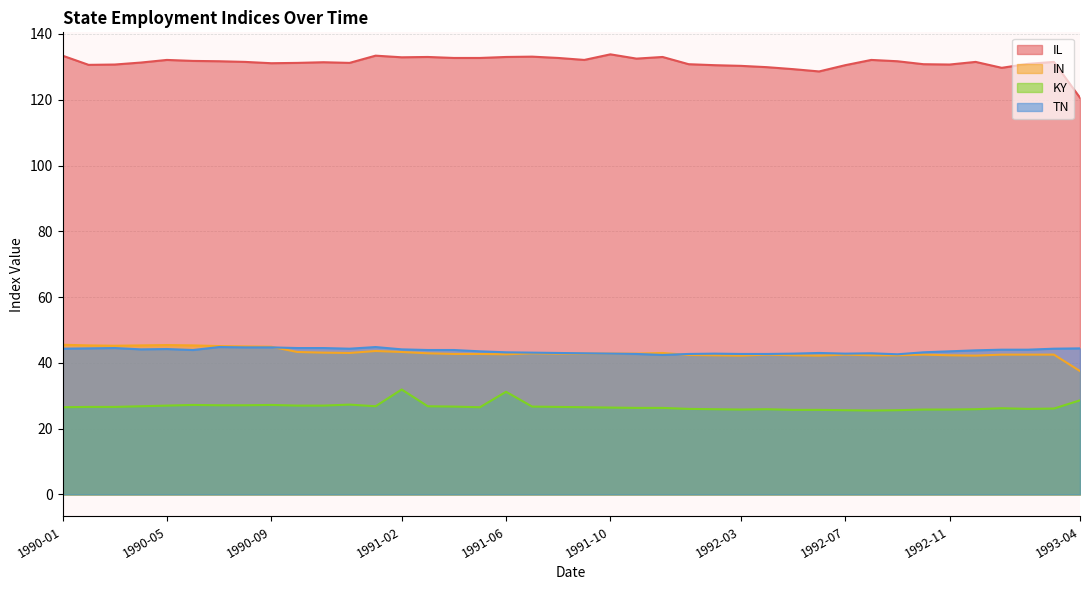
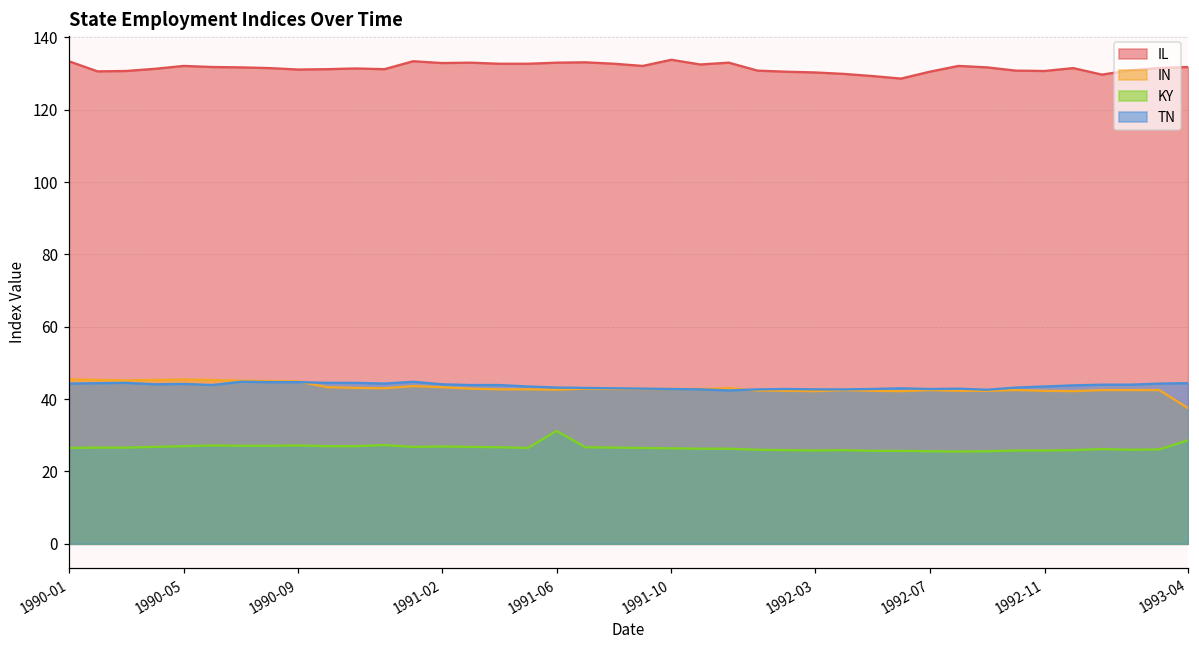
  {
    "IL": {
      "1990-01": 133,
      "1990-05": 132,
      "1990-09": 131,
      "1991-02": 133,
      "1991-06": 133,
      "1991-10": 134,
      "1992-03": 130,
      "1992-07": 131,
      "1992-11": 131,
-     "1993-04": 121
+     "1993-04": 132
    },
    "IN": {
      "1990-01": 46,
      "1990-05": 45,
      "1991-02": 43,
      "1992-11": 42,
      "1993-04": 38
    },
    "KY": {
      "1990-01": 27,
      "1990-05": 27,
      "1990-09": 27,
-     "1991-02": 32,
+     "1991-02": 27,
      "1991-06": 31,
      "1991-10": 26,
      "1992-03": 26,
      "1992-07": 26,
      "1992-11": 26,
      "1993-04": 29
    },
    "TN": {
      "1990-01": 44,
      "1990-05": 44,
      "1991-02": 44,
      "1992-11": 44,
      "1993-04": 44
    }
  }
